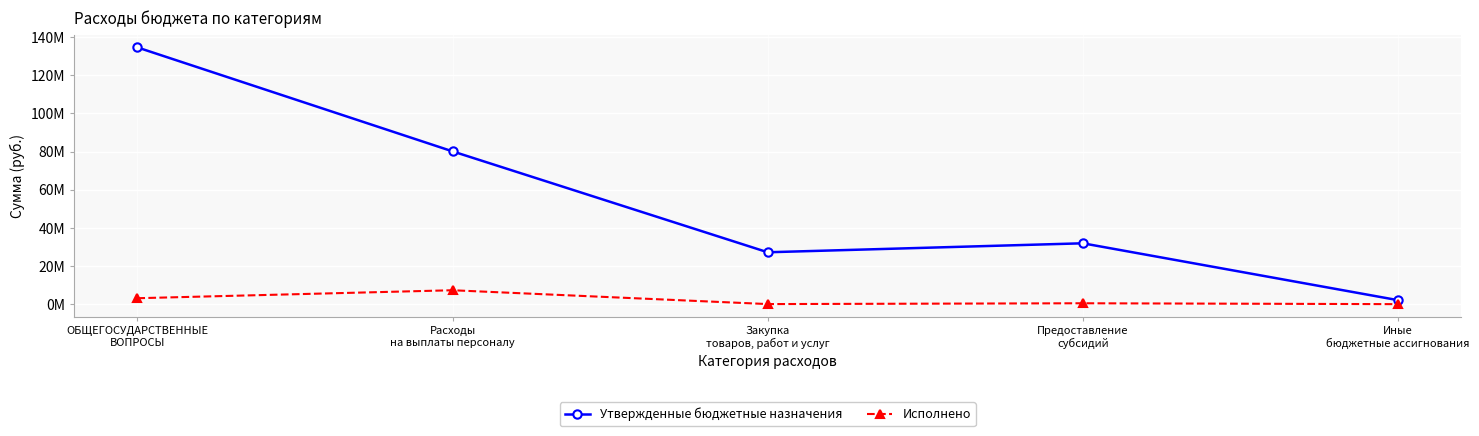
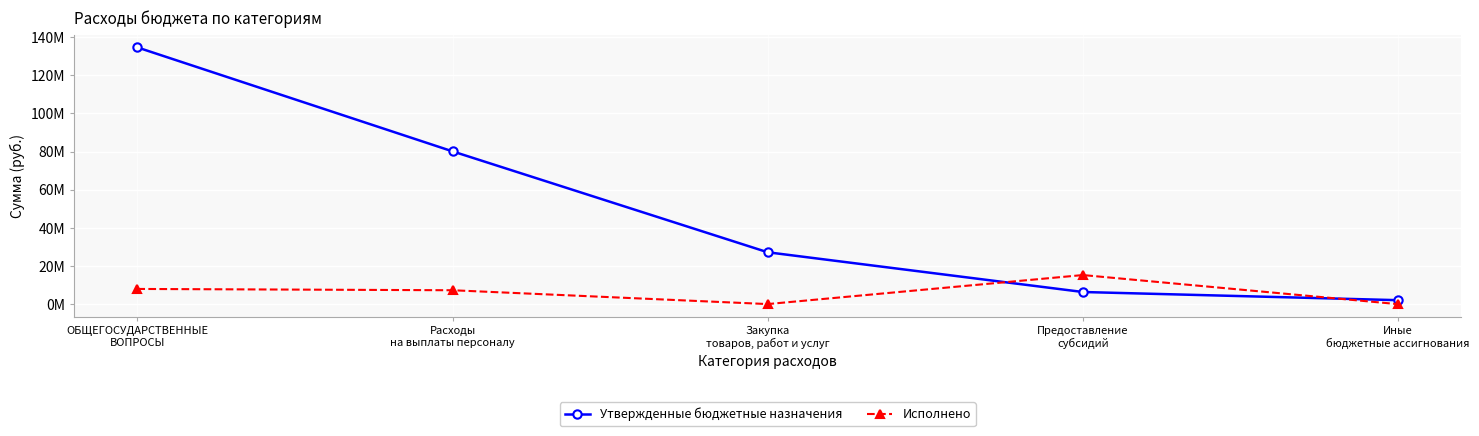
  {
    "Утвержденные бюджетные назначения": {
      "ОБЩЕГОСУДАРСТВЕННЫЕ ВОПРОСЫ": 135000000,
      "Расходы на выплаты персоналу": 80000000,
      "Закупка товаров, работ и услуг": 27000000,
-     "Предоставление субсидий": 32000000,
+     "Предоставление субсидий": 6000000,
      "Иные бюджетные ассигнования": 2000000
    },
    "Исполнено": {
-     "ОБЩЕГОСУДАРСТВЕННЫЕ ВОПРОСЫ": 3000000,
+     "ОБЩЕГОСУДАРСТВЕННЫЕ ВОПРОСЫ": 8000000,
      "Расходы на выплаты персоналу": 7000000,
      "Закупка товаров, работ и услуг": 0,
-     "Предоставление субсидий": 0,
+     "Предоставление субсидий": 15000000,
      "Иные бюджетные ассигнования": 0
    }
  }
